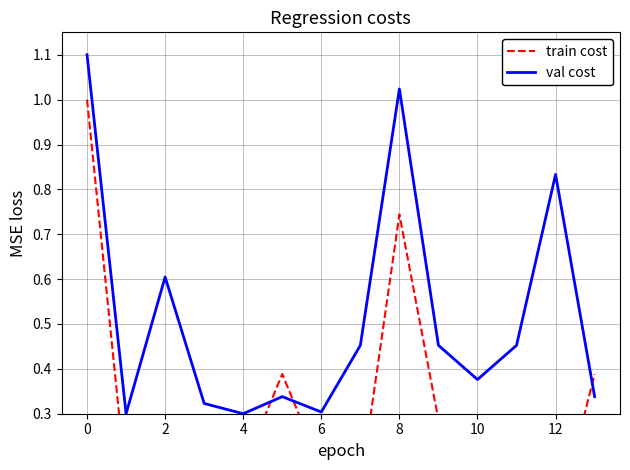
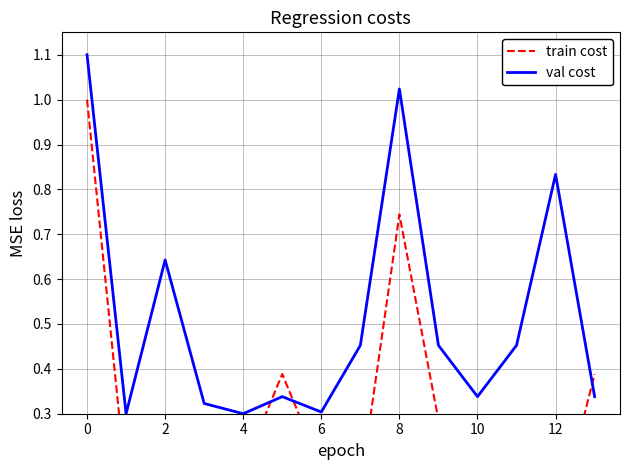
  {
    "train cost": {
      "0": 1.00,
      "8": 0.74
    },
    "val cost": {
      "0": 1.10,
-     "2": 0.60,
+     "2": 0.64,
      "4": 0.30,
      "6": 0.30,
      "8": 1.02,
-     "10": 0.38,
+     "10": 0.34,
      "12": 0.83
    }
  }
